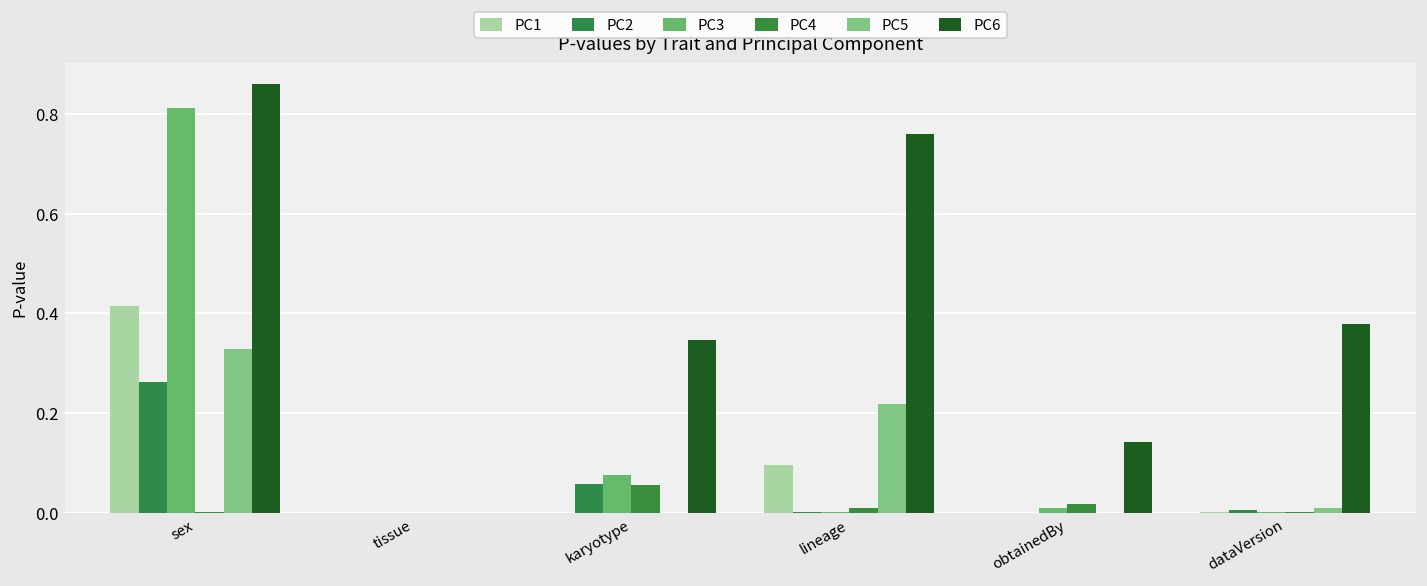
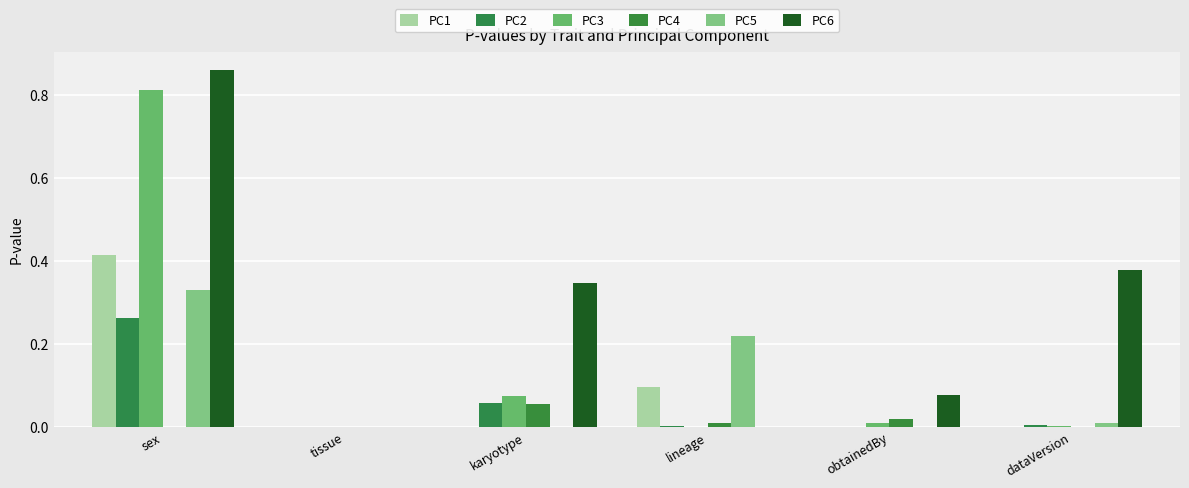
  {
    "PC6": {
      "sex": 0.86,
      "karyotype": 0.35,
-     "lineage": 0.76,
-     "obtainedBy": 0.14,
+     "lineage": 0.00,
+     "obtainedBy": 0.08,
      "dataVersion": 0.38
    }
  }
